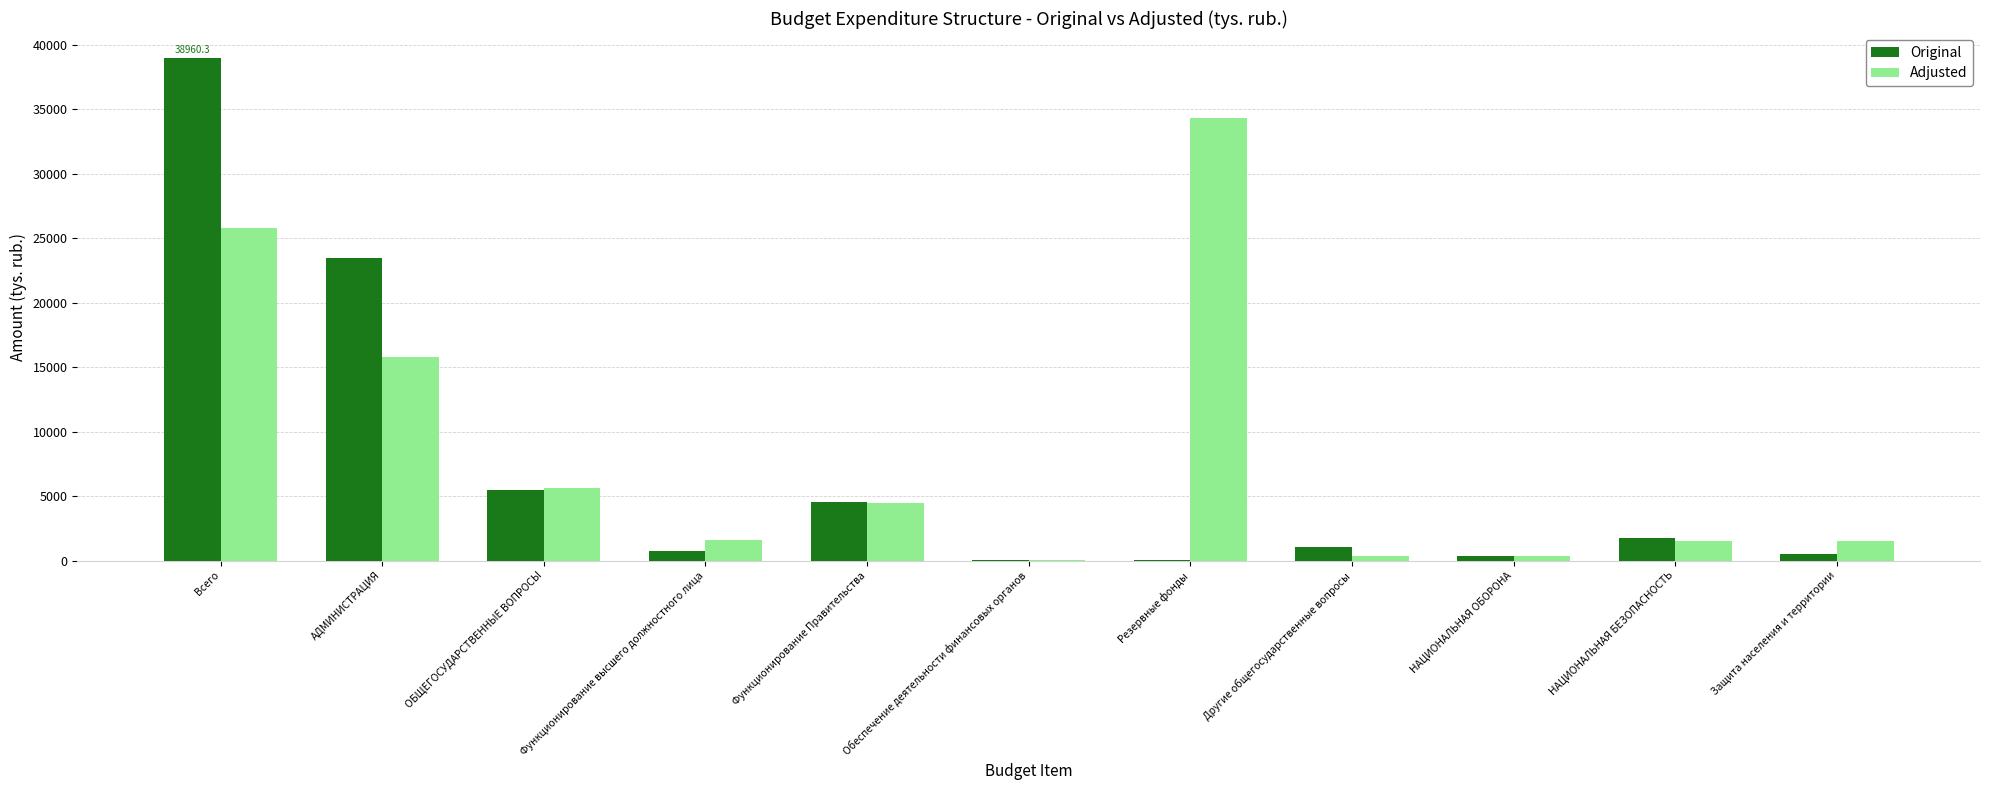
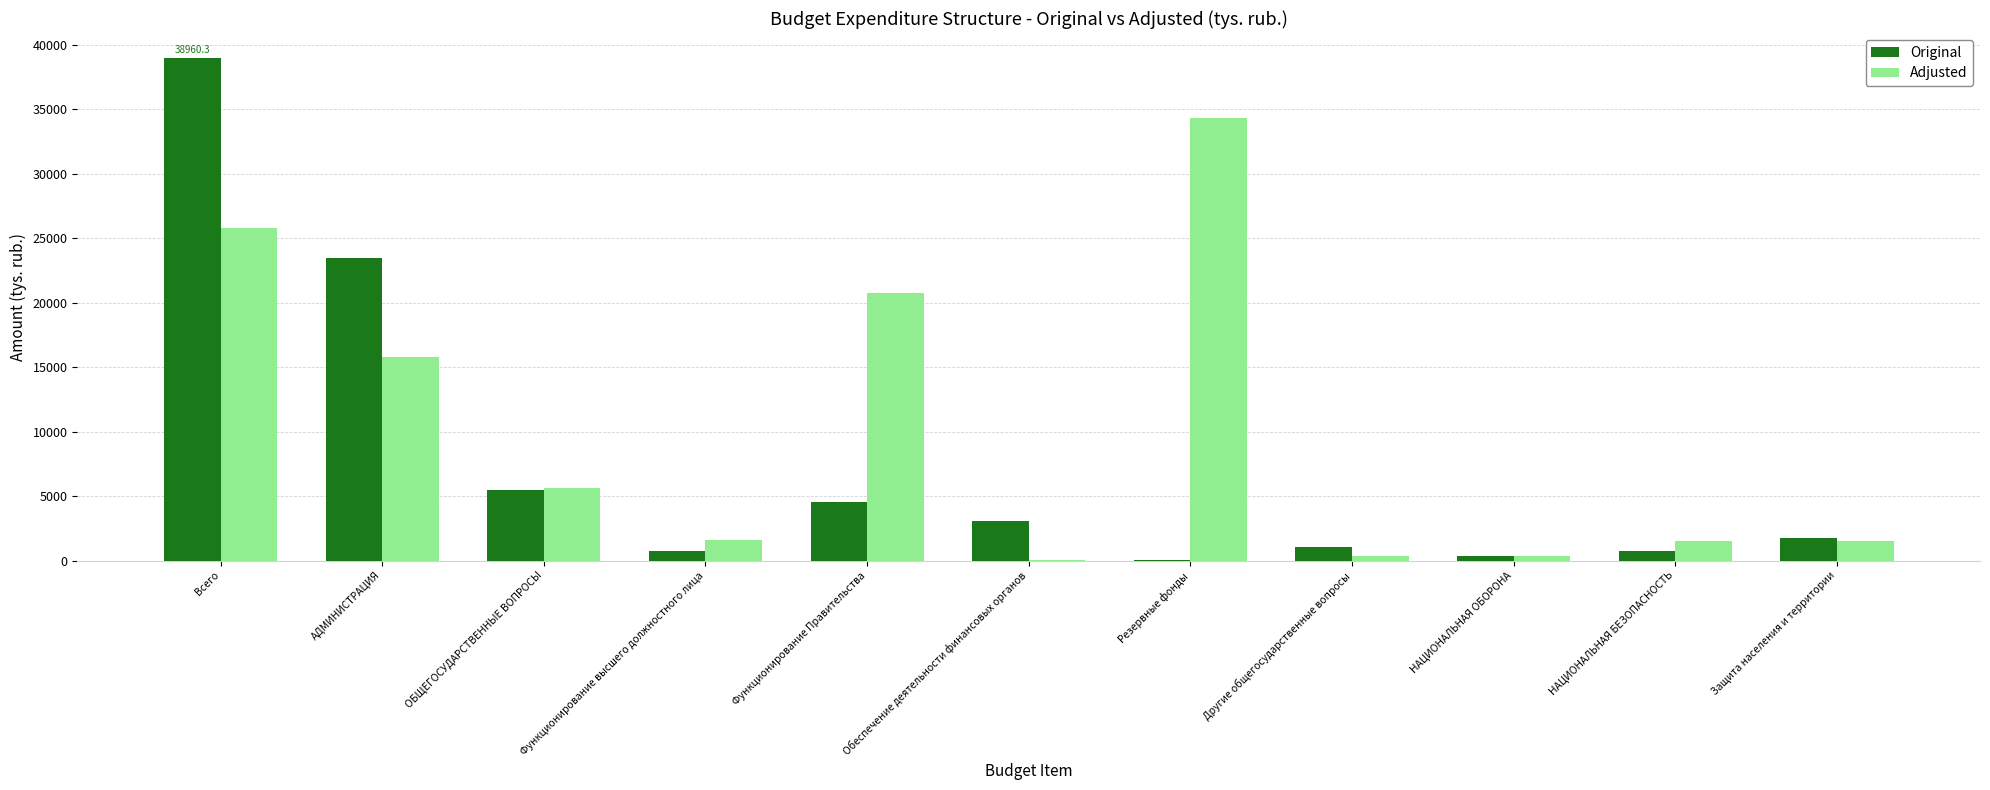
  {
    "Original": {
      "АДМИНИСТРАЦИЯ": 23400,
      "ОБЩЕГОСУДАРСТВЕННЫЕ ВОПРОСЫ": 5400,
      "Функционирование высшего должностного лица": 700,
      "Функционирование Правительства": 4500,
-     "Обеспечение деятельности финансовых органов": 0,
+     "Обеспечение деятельности финансовых органов": 3100,
      "Другие общегосударственные вопросы": 1000,
      "НАЦИОНАЛЬНАЯ ОБОРОНА": 300,
-     "НАЦИОНАЛЬНАЯ БЕЗОПАСНОСТЬ": 1800,
-     "Защита населения и территории": 500
+     "НАЦИОНАЛЬНАЯ БЕЗОПАСНОСТЬ": 800,
+     "Защита населения и территории": 1800
    },
    "Adjusted": {
      "Всего": 25800,
      "АДМИНИСТРАЦИЯ": 15700,
      "ОБЩЕГОСУДАРСТВЕННЫЕ ВОПРОСЫ": 5600,
      "Функционирование высшего должностного лица": 1600,
-     "Функционирование Правительства": 4400,
+     "Функционирование Правительства": 20700,
      "Резервные фонды": 34300,
      "Другие общегосударственные вопросы": 400,
      "НАЦИОНАЛЬНАЯ ОБОРОНА": 300,
      "НАЦИОНАЛЬНАЯ БЕЗОПАСНОСТЬ": 1500,
      "Защита населения и территории": 1500
    }
  }
